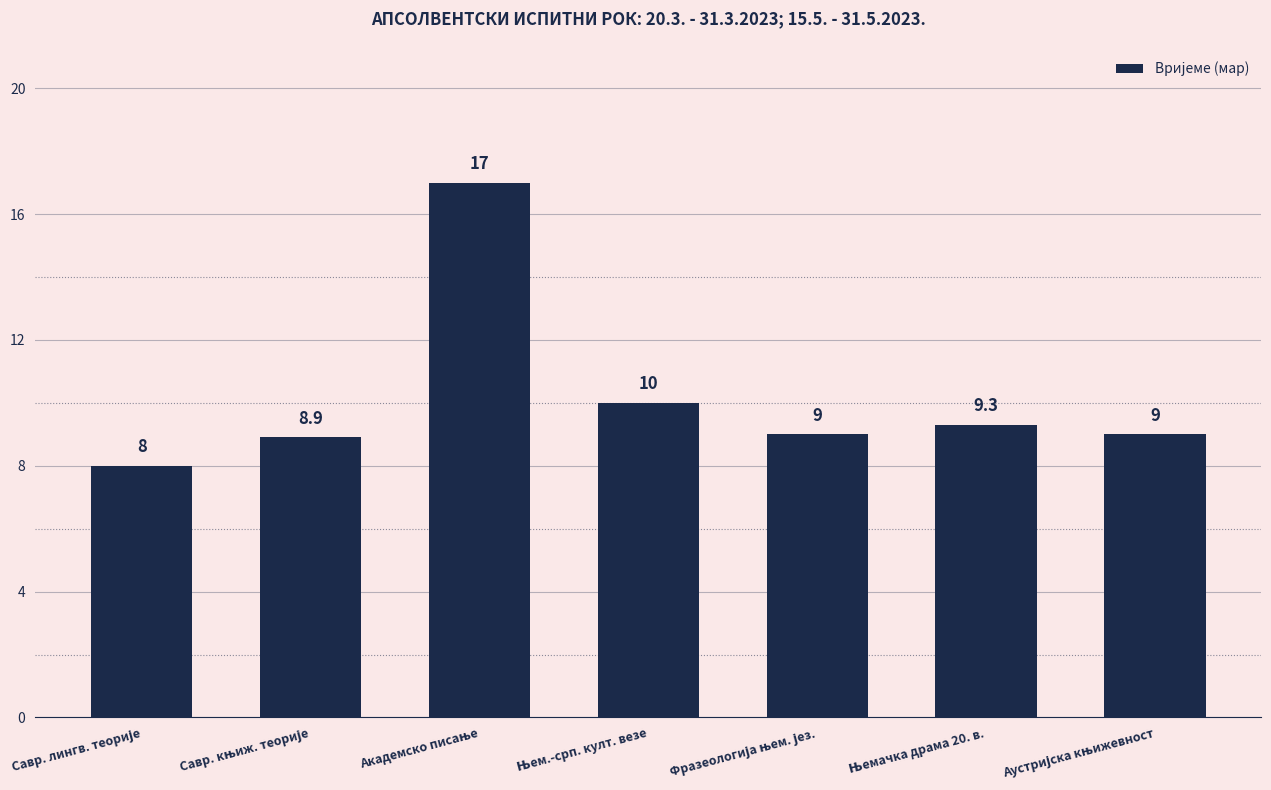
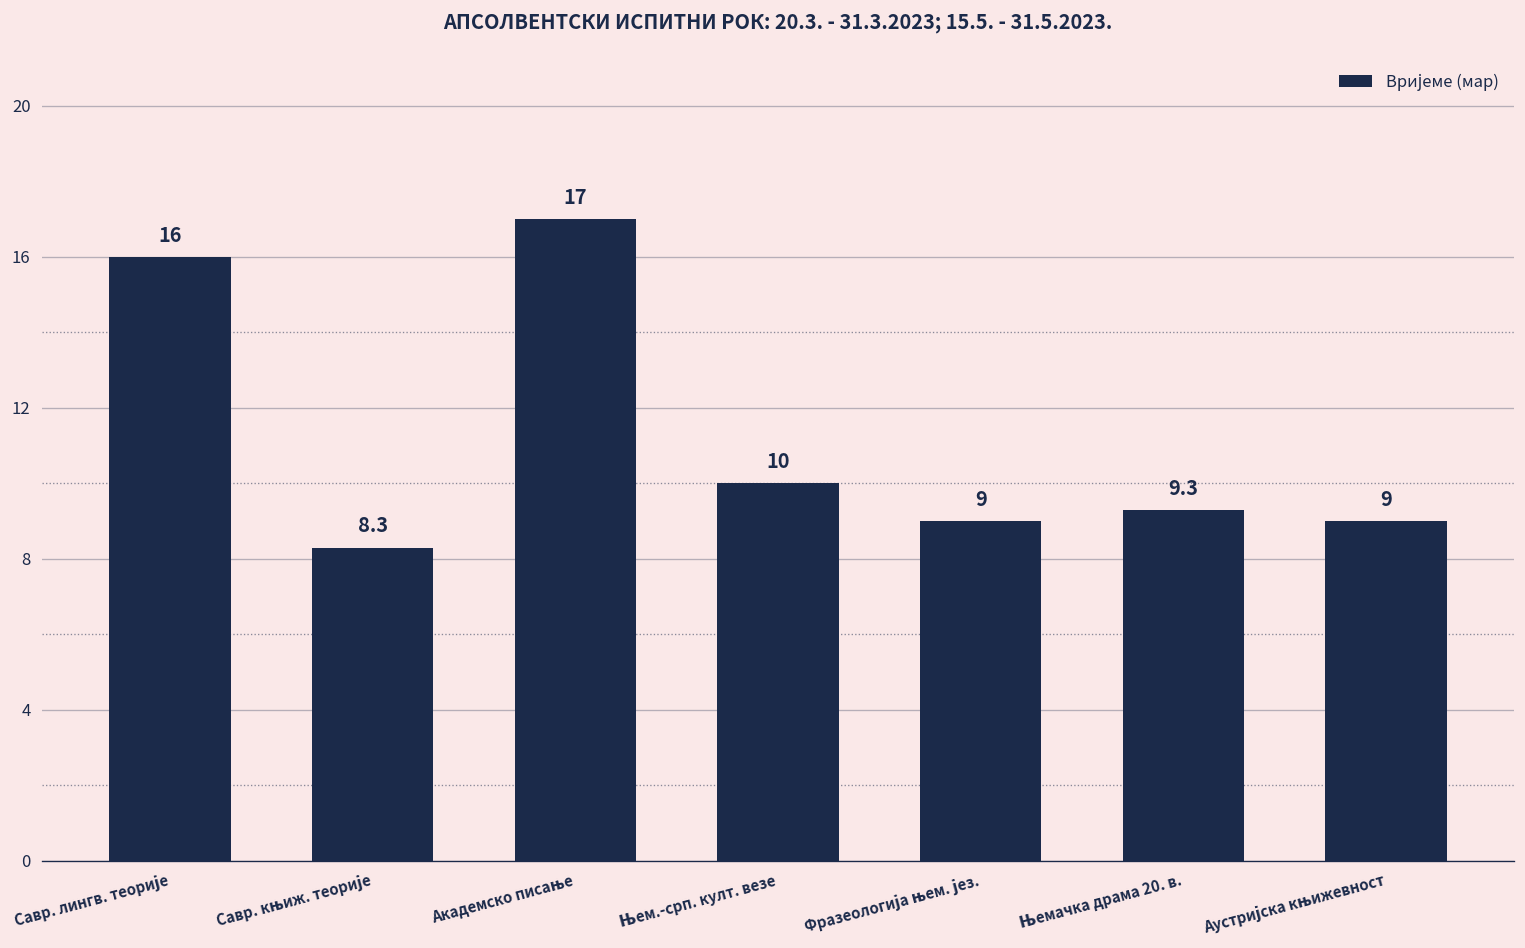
  {
-   "Савр. лингв. теорије": 8,
-   "Савр. књиж. теорије": 8.9,
+   "Савр. лингв. теорије": 16,
+   "Савр. књиж. теорије": 8.3,
    "Академско писање": 17,
    "Њем.-срп. култ. везе": 10,
    "Фразеологија њем. јез.": 9,
    "Њемачка драма 20. в.": 9.3,
    "Аустријска књижевност": 9
  }
